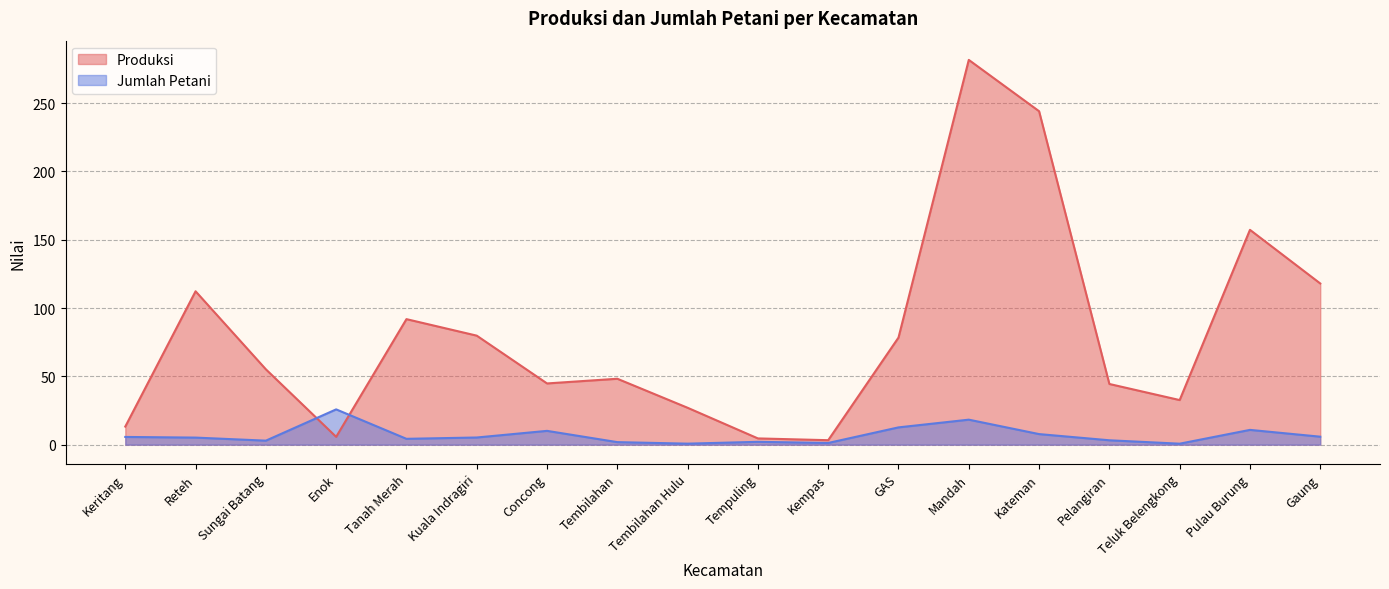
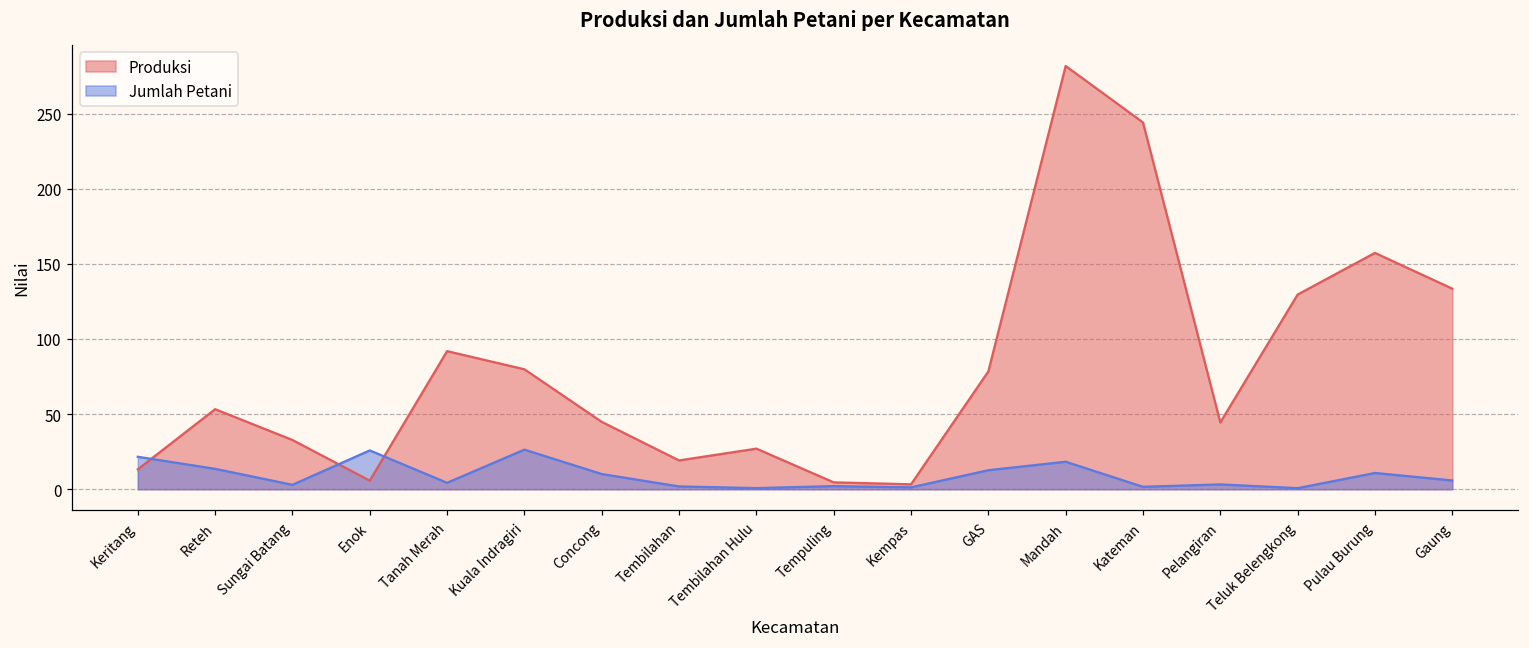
  {
    "Produksi": {
      "Keritang": 13,
-     "Reteh": 112,
-     "Sungai Batang": 55,
+     "Reteh": 53,
+     "Sungai Batang": 33,
      "Enok": 6,
      "Tanah Merah": 92,
      "Kuala Indragiri": 80,
      "Concong": 45,
-     "Tembilahan": 48,
+     "Tembilahan": 19,
      "Tembilahan Hulu": 27,
      "Tempuling": 5,
      "Kempas": 3,
      "GAS": 78,
      "Mandah": 282,
      "Kateman": 244,
      "Pelangiran": 44,
-     "Teluk Belengkong": 33,
+     "Teluk Belengkong": 130,
      "Pulau Burung": 157,
-     "Gaung": 118
+     "Gaung": 133
    },
    "Jumlah Petani": {
-     "Keritang": 6,
-     "Reteh": 5,
+     "Keritang": 22,
+     "Reteh": 14,
      "Sungai Batang": 3,
      "Enok": 26,
      "Tanah Merah": 4,
-     "Kuala Indragiri": 5,
+     "Kuala Indragiri": 26,
      "Concong": 10,
      "Tembilahan": 2,
      "Tembilahan Hulu": 1,
      "Tempuling": 2,
      "Kempas": 1,
      "GAS": 13,
      "Mandah": 18,
-     "Kateman": 8,
+     "Kateman": 2,
      "Pelangiran": 3,
      "Teluk Belengkong": 1,
      "Pulau Burung": 11,
      "Gaung": 6
    }
  }
